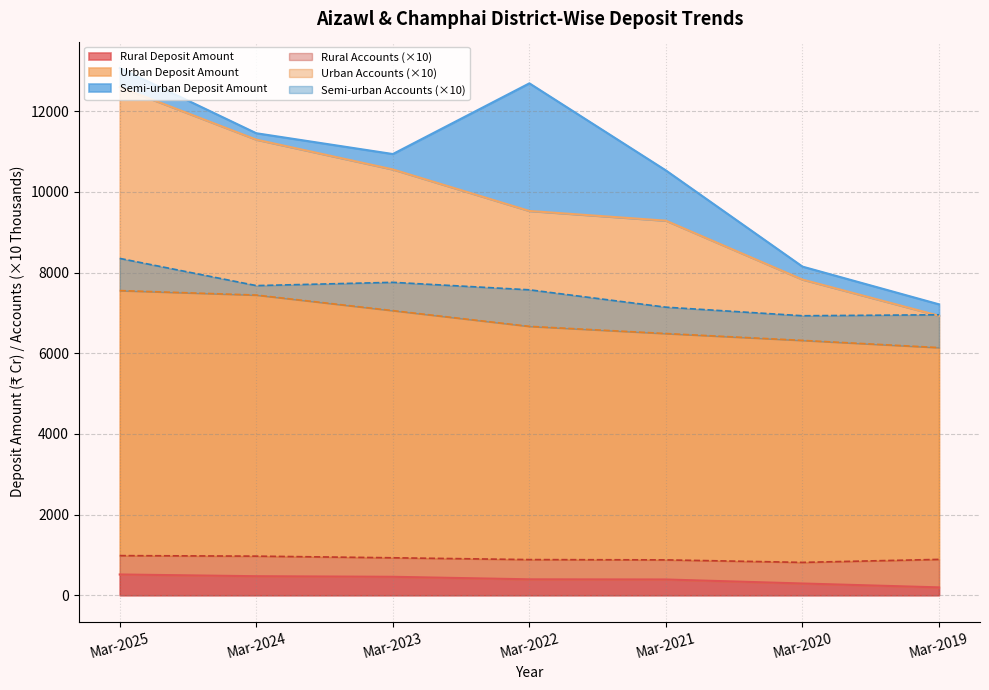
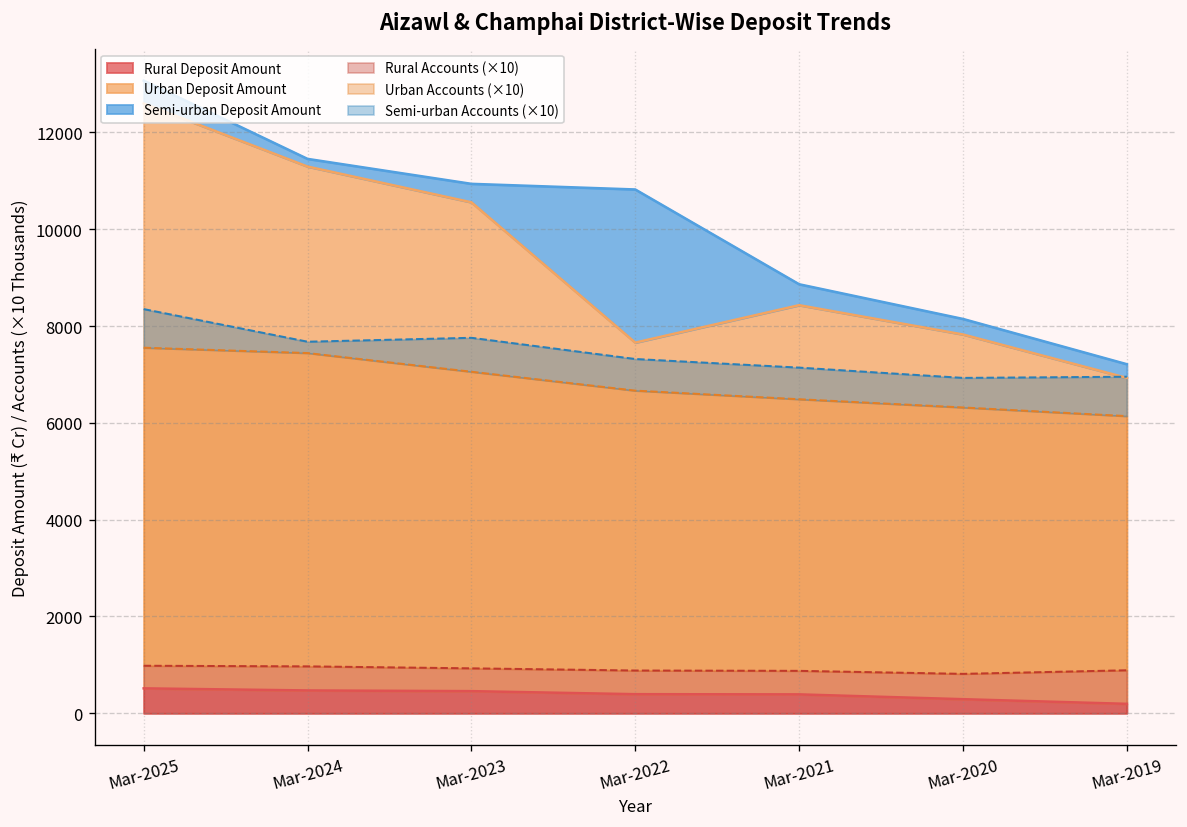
  {
    "Urban Deposit Amount": {
      "Mar-2024": 10800,
      "Mar-2023": 10100,
-     "Mar-2022": 9100,
-     "Mar-2021": 8900,
+     "Mar-2022": 7300,
+     "Mar-2021": 8000,
      "Mar-2020": 7500
    },
    "Semi-urban Deposit Amount": {
      "Mar-2024": 200,
      "Mar-2023": 400,
      "Mar-2022": 3200,
-     "Mar-2021": 1200,
+     "Mar-2021": 400,
      "Mar-2020": 300,
      "Mar-2019": 300
    },
    "Semi-urban Accounts (×10)": {
      "Mar-2025": 800,
      "Mar-2024": 200,
      "Mar-2023": 700,
-     "Mar-2022": 900,
+     "Mar-2022": 700,
      "Mar-2021": 700,
      "Mar-2020": 600
    }
  }
